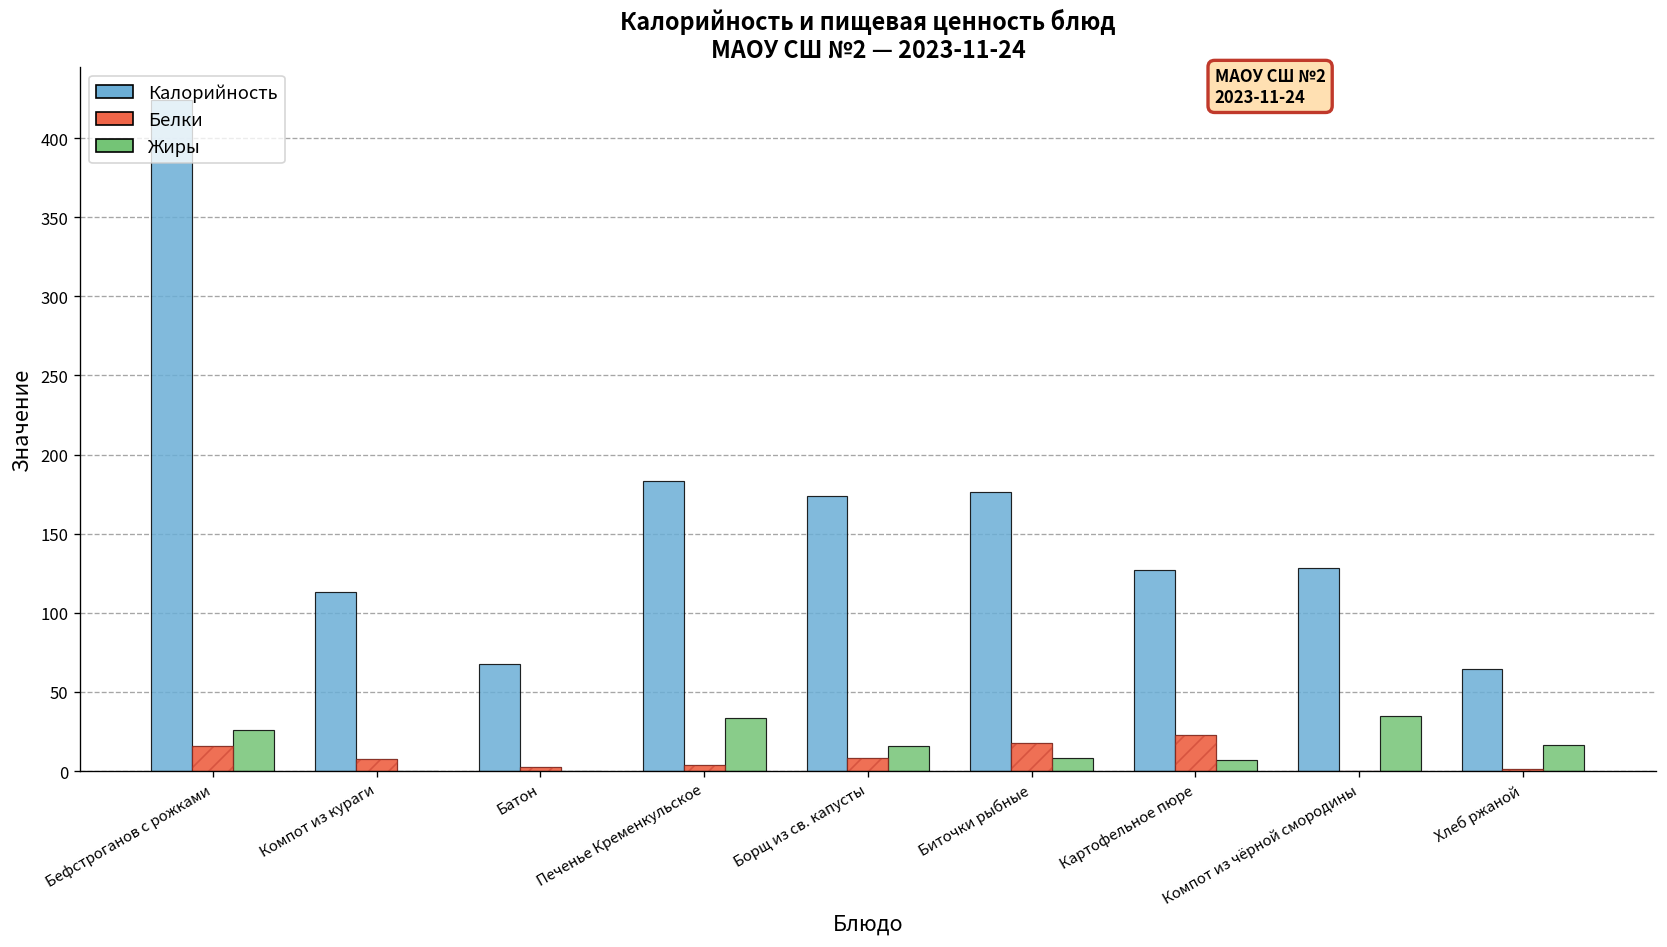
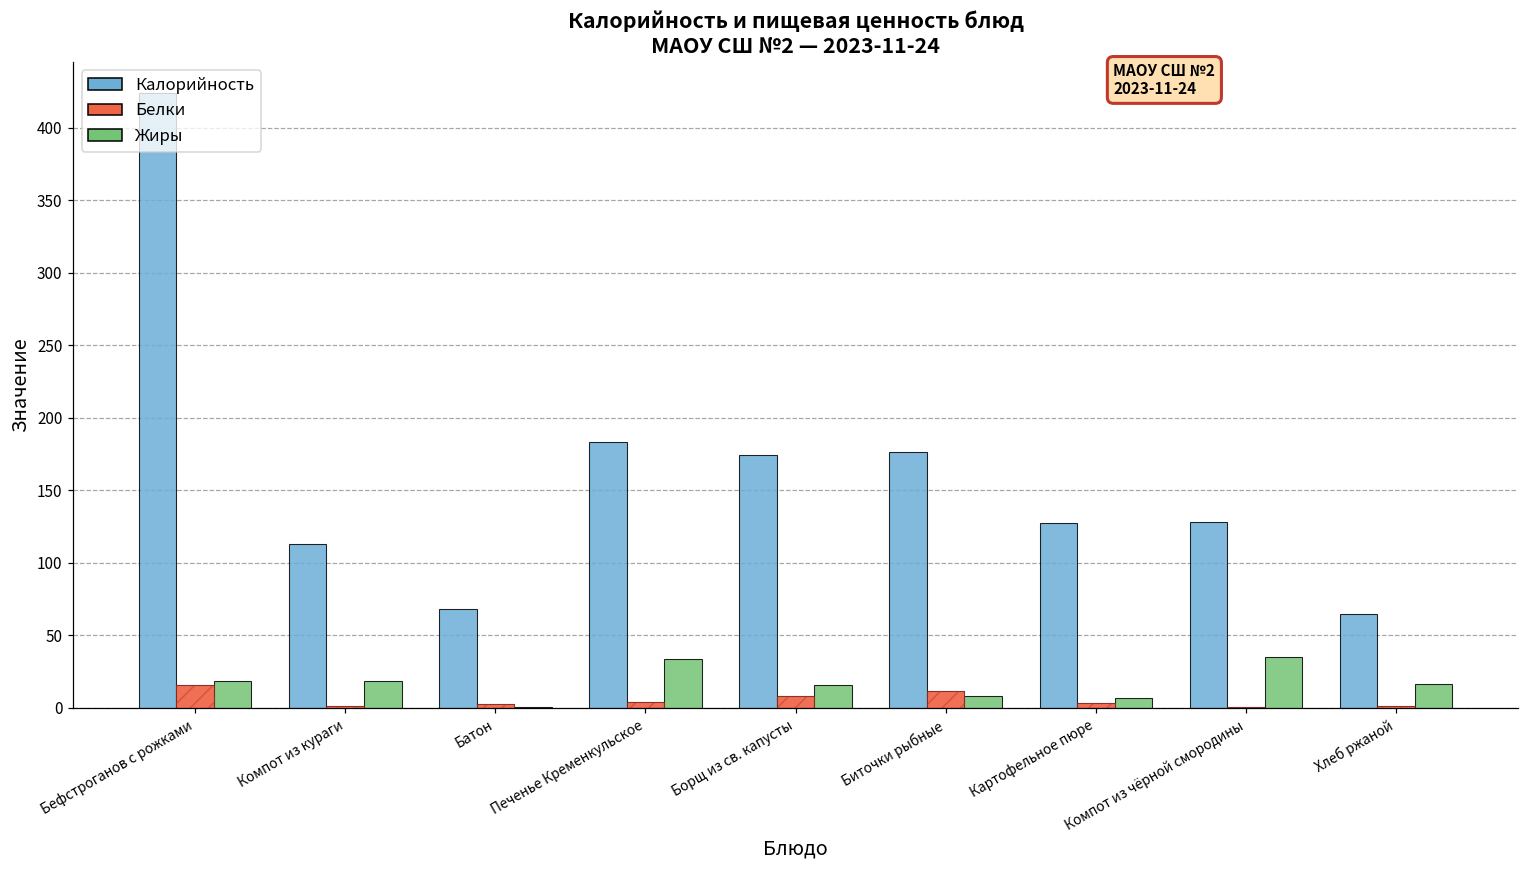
  {
    "Калорийность": {
      "Компот из кураги": 113,
      "Батон": 68,
      "Печенье Кременкульское": 183,
      "Борщ из св. капусты": 174,
      "Биточки рыбные": 176,
      "Картофельное пюре": 127,
      "Компот из чёрной смородины": 128,
      "Хлеб ржаной": 65
    },
    "Белки": {
      "Бефстроганов с рожками": 16,
-     "Компот из кураги": 8,
+     "Компот из кураги": 1,
      "Батон": 2,
      "Печенье Кременкульское": 4,
      "Борщ из св. капусты": 8,
-     "Биточки рыбные": 18,
-     "Картофельное пюре": 23
+     "Биточки рыбные": 12,
+     "Картофельное пюре": 3
    },
    "Жиры": {
-     "Бефстроганов с рожками": 26,
-     "Компот из кураги": 0,
+     "Бефстроганов с рожками": 19,
+     "Компот из кураги": 19,
      "Печенье Кременкульское": 34,
      "Борщ из св. капусты": 16,
      "Биточки рыбные": 8,
      "Картофельное пюре": 7,
      "Компот из чёрной смородины": 35,
      "Хлеб ржаной": 16
    }
  }
